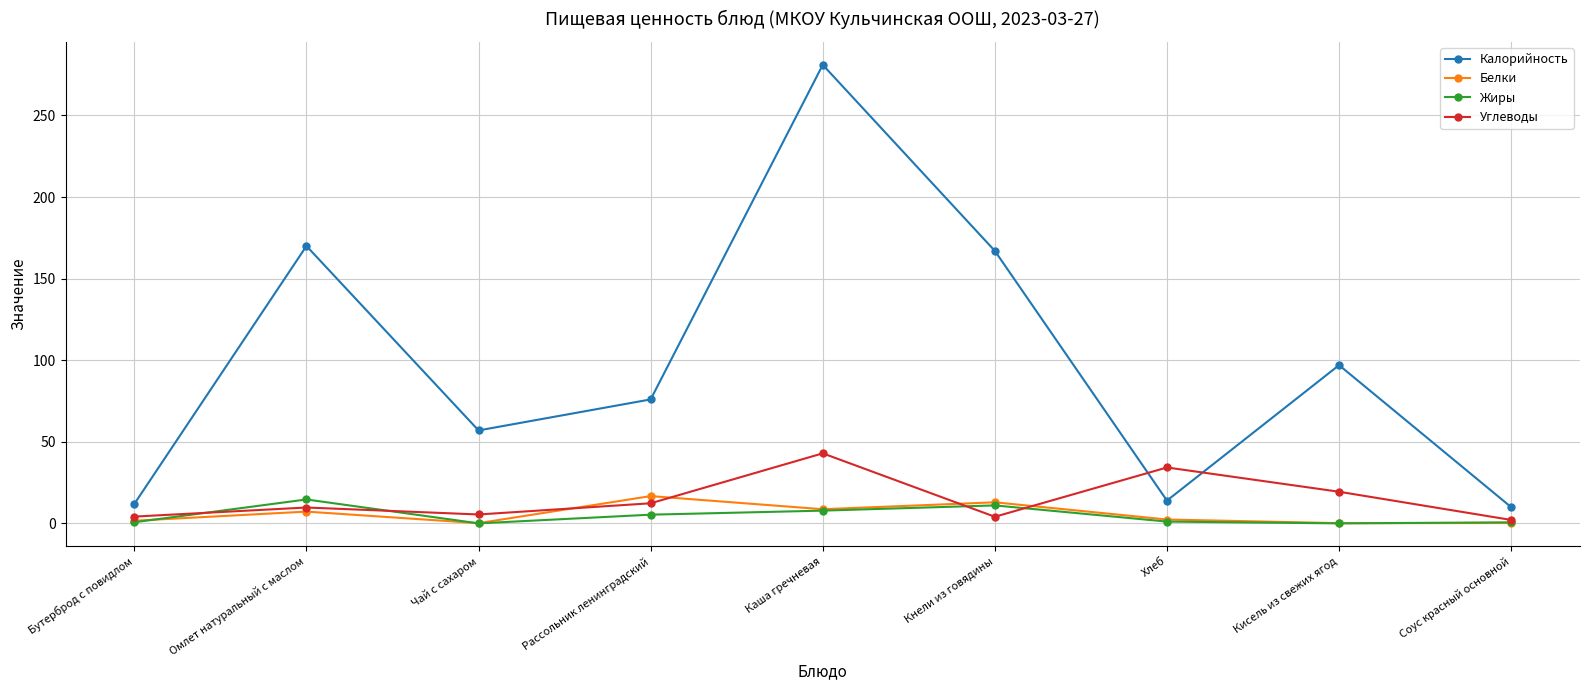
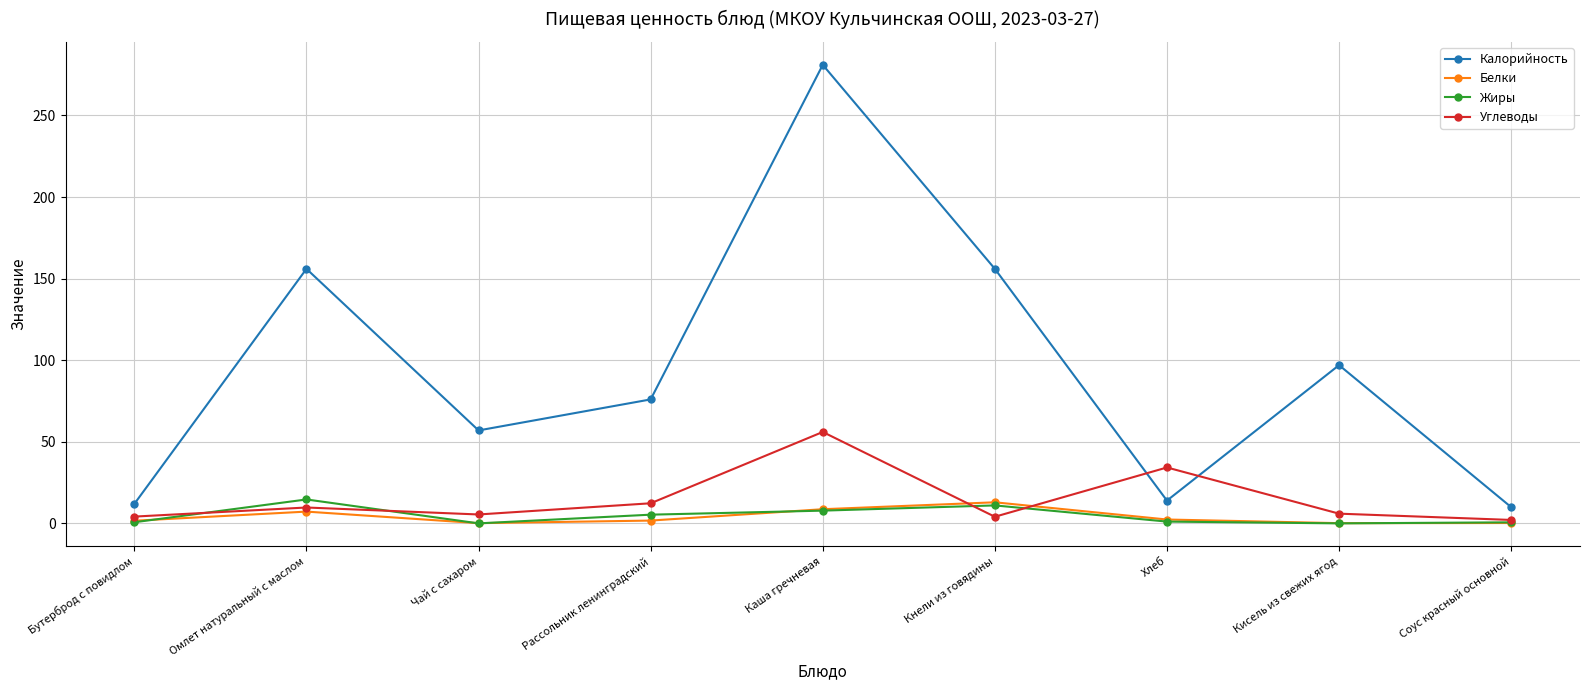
  {
    "Калорийность": {
      "Бутерброд с повидлом": 12,
-     "Омлет натуральный с маслом": 170,
+     "Омлет натуральный с маслом": 156,
      "Чай с сахаром": 57,
      "Рассольник ленинградский": 76,
      "Каша гречневая": 281,
-     "Кнели из говядины": 167,
+     "Кнели из говядины": 156,
      "Хлеб": 14,
      "Кисель из свежих ягод": 97,
      "Соус красный основной": 10
    },
    "Белки": {
      "Омлет натуральный с маслом": 7,
-     "Рассольник ленинградский": 17,
+     "Рассольник ленинградский": 2,
      "Кнели из говядины": 13
    },
    "Жиры": {
      "Омлет натуральный с маслом": 15,
      "Рассольник ленинградский": 5,
      "Кнели из говядины": 11
    },
    "Углеводы": {
      "Бутерброд с повидлом": 4,
      "Омлет натуральный с маслом": 10,
      "Чай с сахаром": 6,
      "Рассольник ленинградский": 12,
-     "Каша гречневая": 43,
+     "Каша гречневая": 56,
      "Кнели из говядины": 4,
      "Хлеб": 34,
-     "Кисель из свежих ягод": 19
+     "Кисель из свежих ягод": 6
    }
  }
